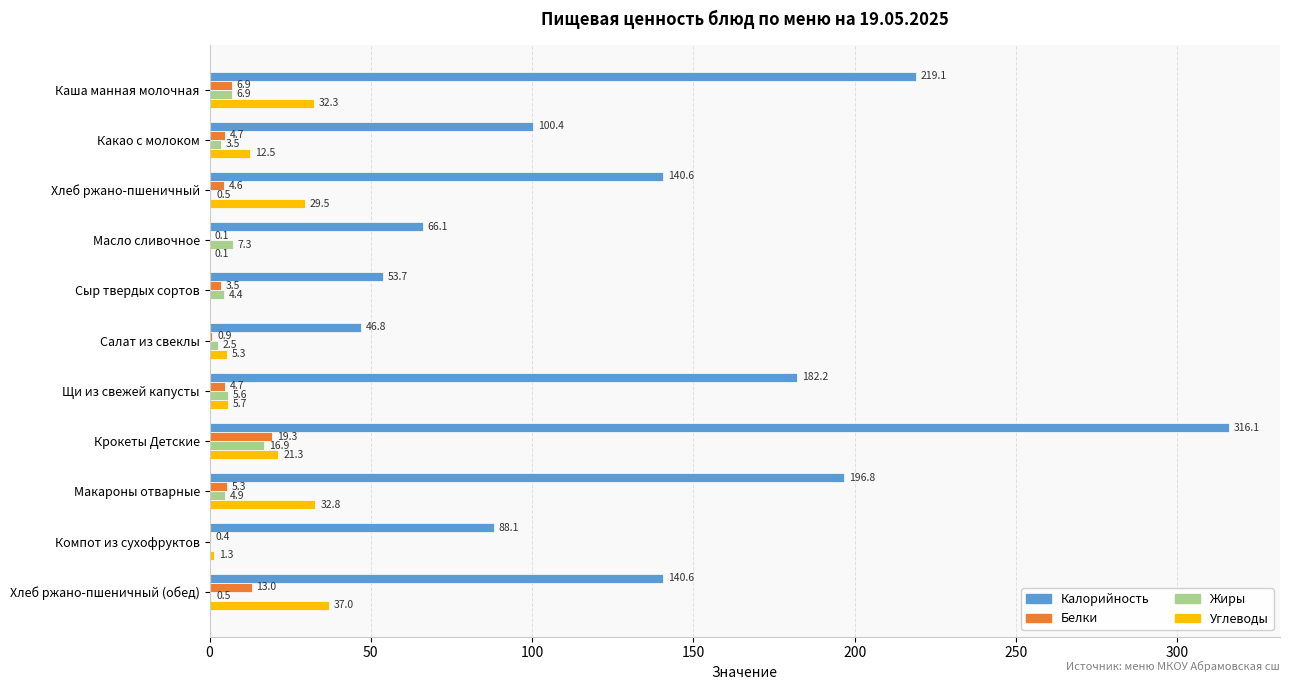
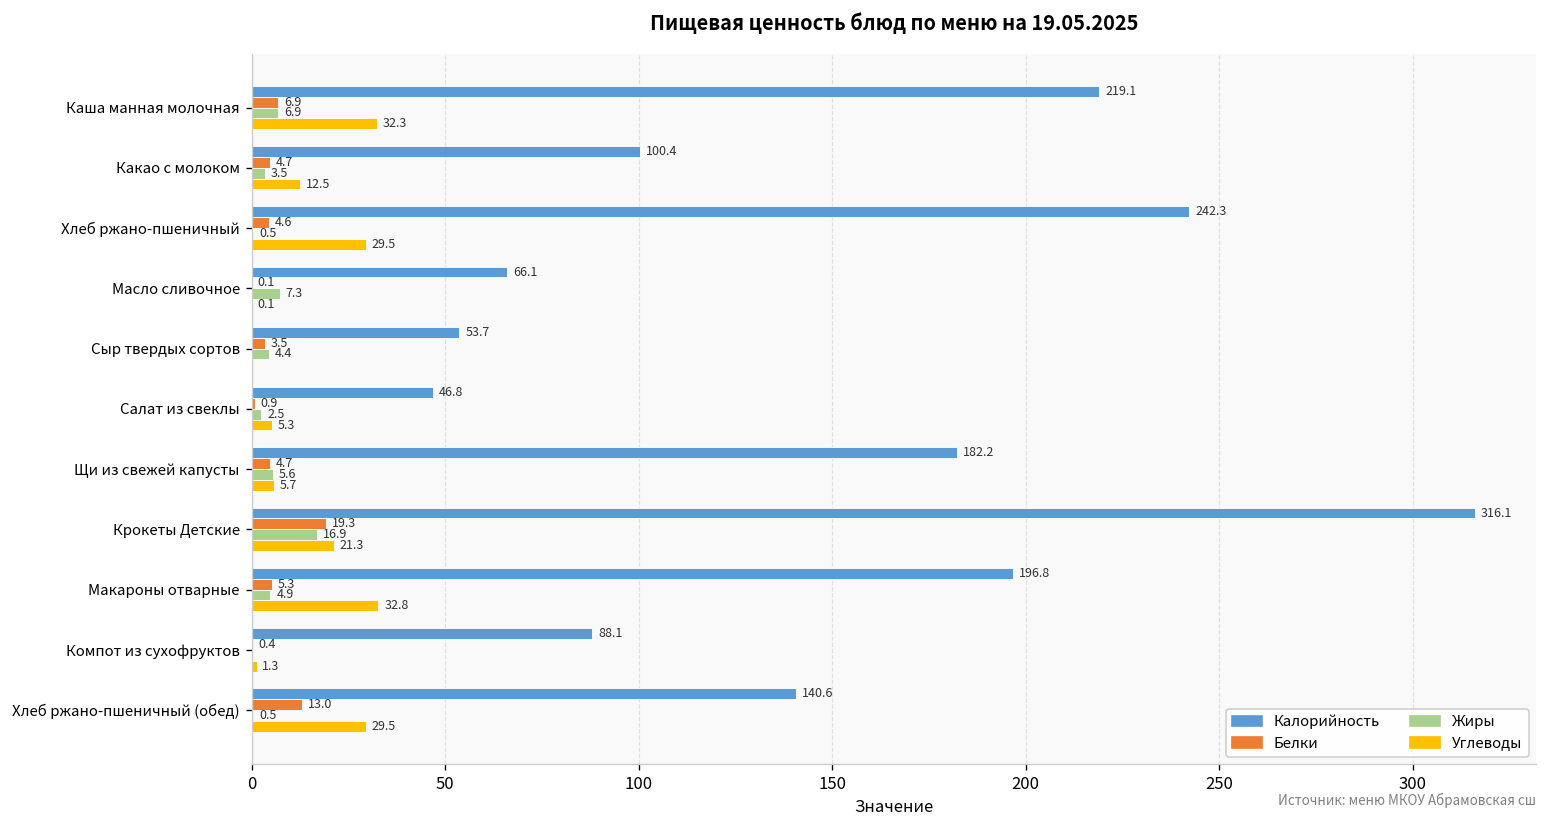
  {
    "Калорийность": {
      "Каша манная молочная": 219.1,
      "Какао с молоком": 100.4,
-     "Хлеб ржано-пшеничный": 140.6,
+     "Хлеб ржано-пшеничный": 242.3,
      "Масло сливочное": 66.1,
      "Сыр твердых сортов": 53.7,
      "Салат из свеклы": 46.8,
      "Щи из свежей капусты": 182.2,
      "Крокеты Детские": 316.1,
      "Макароны отварные": 196.8,
      "Компот из сухофруктов": 88.1,
      "Хлеб ржано-пшеничный (обед)": 140.6
    },
    "Белки": {
      "Каша манная молочная": 6.9,
      "Какао с молоком": 4.7,
      "Хлеб ржано-пшеничный": 4.6,
      "Масло сливочное": 0.1,
      "Сыр твердых сортов": 3.5,
      "Салат из свеклы": 0.9,
      "Щи из свежей капусты": 4.7,
      "Крокеты Детские": 19.3,
      "Макароны отварные": 5.3,
      "Компот из сухофруктов": 0.4,
      "Хлеб ржано-пшеничный (обед)": 13.0
    },
    "Жиры": {
      "Каша манная молочная": 6.9,
      "Какао с молоком": 3.5,
      "Хлеб ржано-пшеничный": 0.5,
      "Масло сливочное": 7.3,
      "Сыр твердых сортов": 4.4,
      "Салат из свеклы": 2.5,
      "Щи из свежей капусты": 5.6,
      "Крокеты Детские": 16.9,
      "Макароны отварные": 4.9,
      "Хлеб ржано-пшеничный (обед)": 0.5
    },
    "Углеводы": {
      "Каша манная молочная": 32.3,
      "Какао с молоком": 12.5,
      "Хлеб ржано-пшеничный": 29.5,
      "Масло сливочное": 0.1,
      "Салат из свеклы": 5.3,
      "Щи из свежей капусты": 5.7,
      "Крокеты Детские": 21.3,
      "Макароны отварные": 32.8,
      "Компот из сухофруктов": 1.3,
-     "Хлеб ржано-пшеничный (обед)": 37.0
+     "Хлеб ржано-пшеничный (обед)": 29.5
    }
  }
